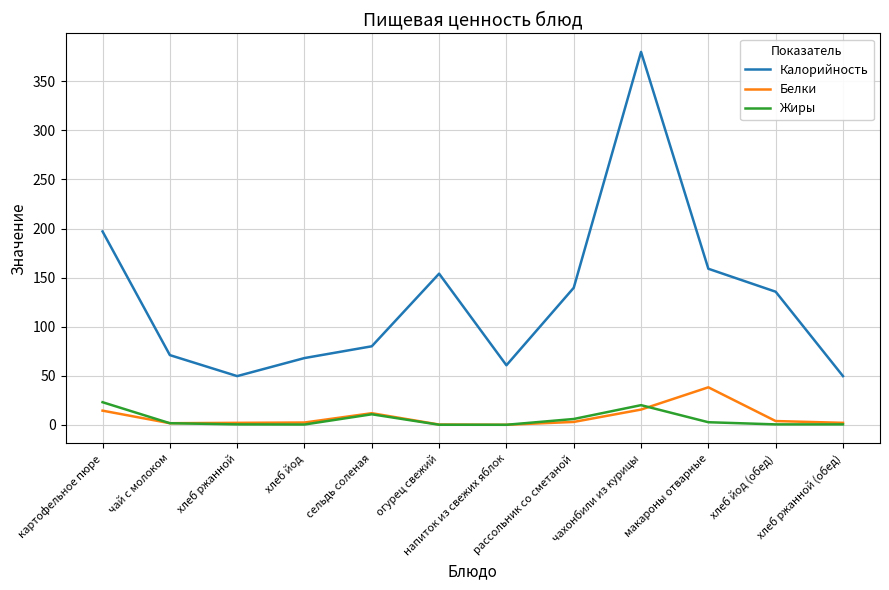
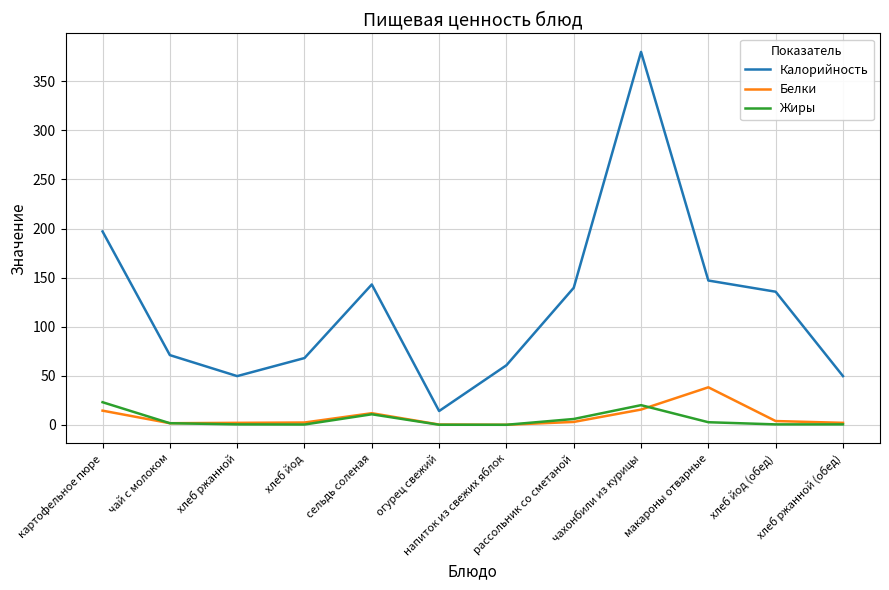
  {
    "Калорийность": {
      "картофельное пюре": 200,
      "чай с молоком": 70,
      "хлеб ржанной": 50,
      "хлеб йод": 70,
-     "сельдь соленая": 80,
-     "огурец свежий": 150,
+     "сельдь соленая": 140,
+     "огурец свежий": 10,
      "напиток из свежих яблок": 60,
      "рассольник со сметаной": 140,
      "чахонбили из курицы": 380,
-     "макароны отварные": 160,
+     "макароны отварные": 150,
      "хлеб йод (обед)": 140,
      "хлеб ржанной (обед)": 50
    },
    "Белки": {
      "картофельное пюре": 10,
      "рассольник со сметаной": 0,
      "чахонбили из курицы": 20,
      "макароны отварные": 40,
      "хлеб йод (обед)": 0
    },
    "Жиры": {
      "картофельное пюре": 20,
      "рассольник со сметаной": 10,
      "чахонбили из курицы": 20,
      "макароны отварные": 0,
      "хлеб йод (обед)": 0
    }
  }
